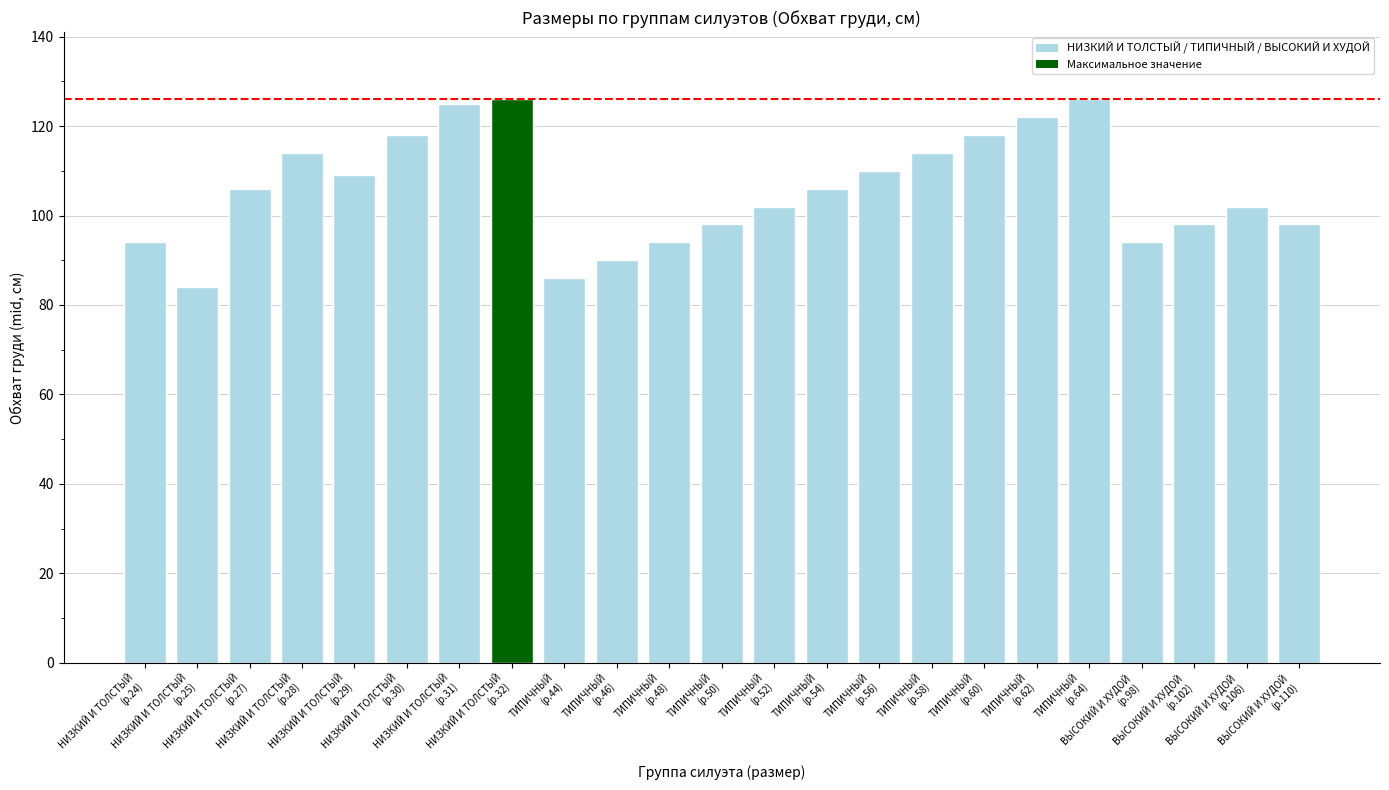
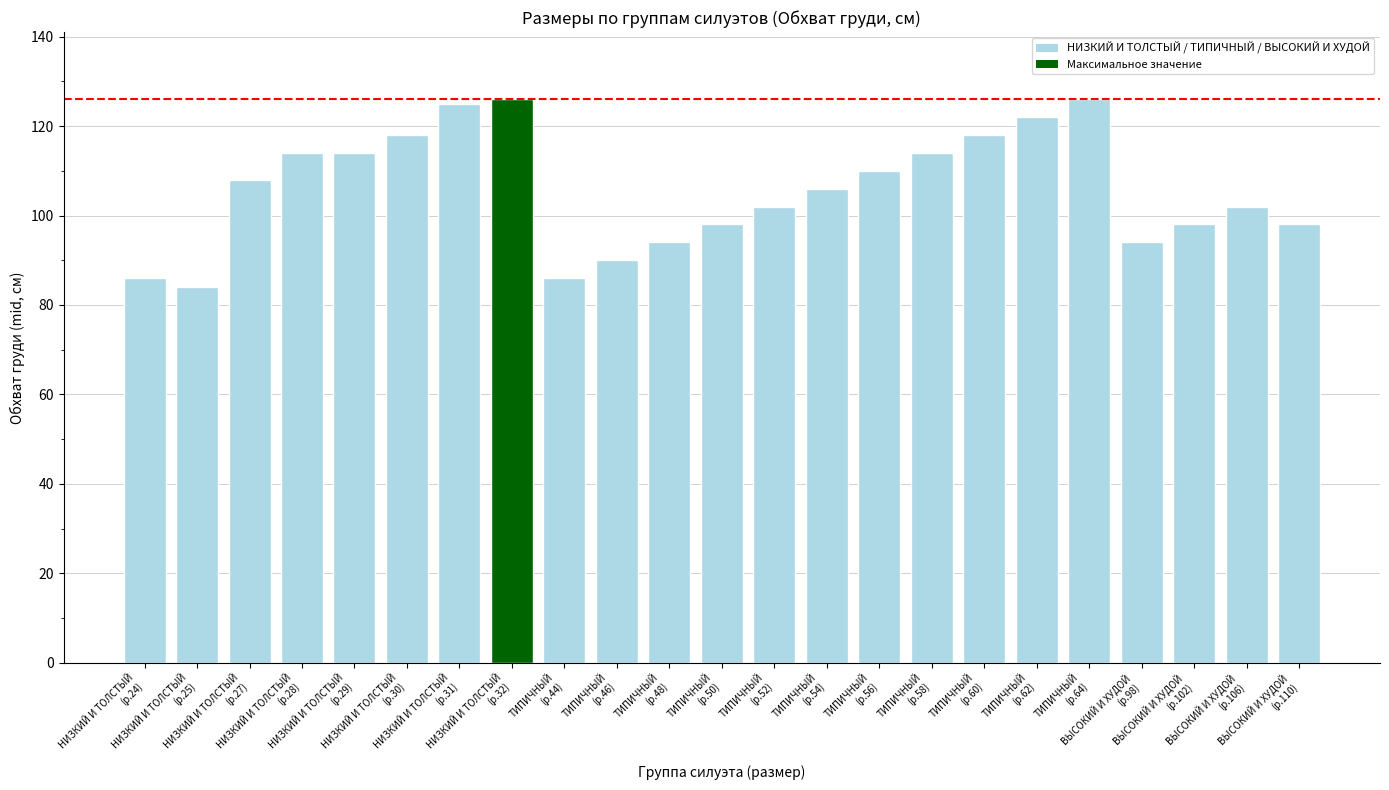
  {
-   "НИЗКИЙ И ТОЛСТЫЙ (р.24)": 94,
+   "НИЗКИЙ И ТОЛСТЫЙ (р.24)": 86,
    "НИЗКИЙ И ТОЛСТЫЙ (р.25)": 84,
-   "НИЗКИЙ И ТОЛСТЫЙ (р.27)": 106,
+   "НИЗКИЙ И ТОЛСТЫЙ (р.27)": 108,
    "НИЗКИЙ И ТОЛСТЫЙ (р.28)": 114,
-   "НИЗКИЙ И ТОЛСТЫЙ (р.29)": 109,
+   "НИЗКИЙ И ТОЛСТЫЙ (р.29)": 114,
    "НИЗКИЙ И ТОЛСТЫЙ (р.30)": 118,
    "НИЗКИЙ И ТОЛСТЫЙ (р.31)": 125,
    "НИЗКИЙ И ТОЛСТЫЙ (р.32)": 126,
    "ТИПИЧНЫЙ (р.44)": 86,
    "ТИПИЧНЫЙ (р.46)": 90,
    "ТИПИЧНЫЙ (р.48)": 94,
    "ТИПИЧНЫЙ (р.50)": 98,
    "ТИПИЧНЫЙ (р.52)": 102,
    "ТИПИЧНЫЙ (р.54)": 106,
    "ТИПИЧНЫЙ (р.56)": 110,
    "ТИПИЧНЫЙ (р.58)": 114,
    "ТИПИЧНЫЙ (р.60)": 118,
    "ТИПИЧНЫЙ (р.62)": 122,
    "ТИПИЧНЫЙ (р.64)": 126,
    "ВЫСОКИЙ И ХУДОЙ (р.98)": 94,
    "ВЫСОКИЙ И ХУДОЙ (р.102)": 98,
    "ВЫСОКИЙ И ХУДОЙ (р.106)": 102,
    "ВЫСОКИЙ И ХУДОЙ (р.110)": 98
  }
